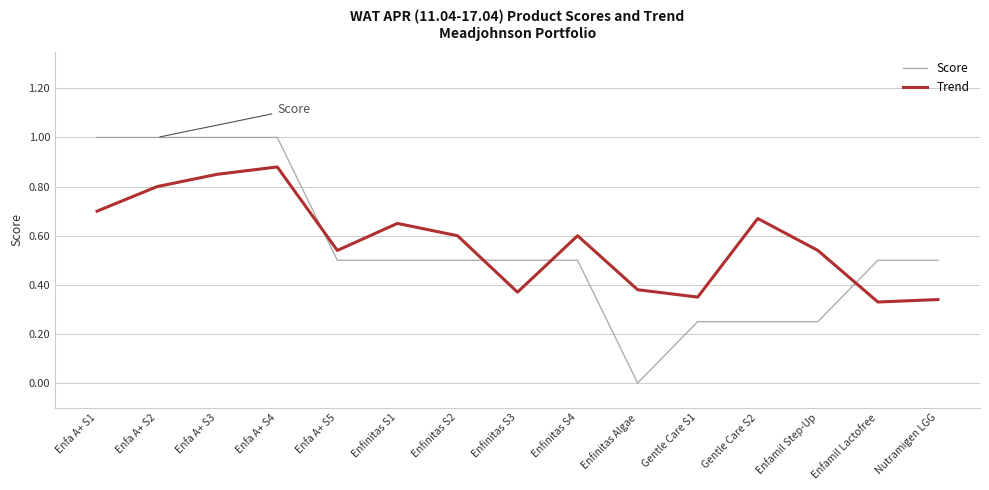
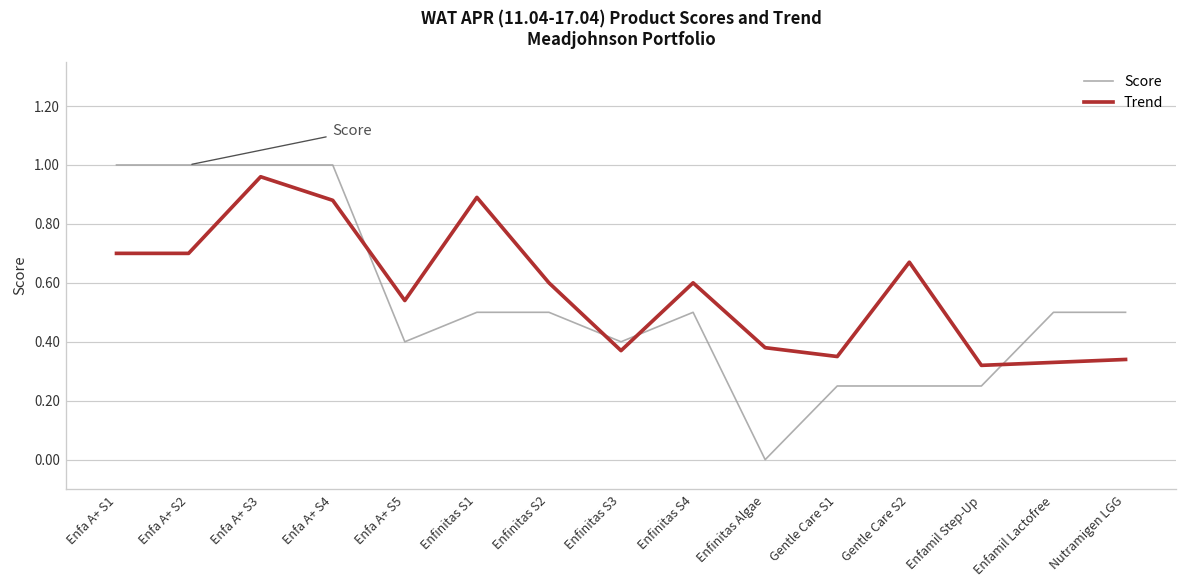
  {
    "Score": {
      "Enfa A+ S1": 1.0,
      "Enfa A+ S2": 1.0,
      "Enfa A+ S3": 1.0,
      "Enfa A+ S4": 1.0,
-     "Enfa A+ S5": 0.5,
+     "Enfa A+ S5": 0.4,
      "Enfinitas S1": 0.5,
      "Enfinitas S2": 0.5,
-     "Enfinitas S3": 0.5,
+     "Enfinitas S3": 0.4,
      "Enfinitas S4": 0.5,
      "Enfinitas Algae": 0.0,
      "Gentle Care S1": 0.25,
      "Gentle Care S2": 0.25,
      "Enfamil Step-Up": 0.25,
      "Enfamil Lactofree": 0.5,
      "Nutramigen LGG": 0.5
    },
    "Trend": {
      "Enfa A+ S1": 0.70,
-     "Enfa A+ S2": 0.8,
-     "Enfa A+ S3": 0.85,
+     "Enfa A+ S2": 0.7,
+     "Enfa A+ S3": 0.96,
      "Enfa A+ S4": 0.88,
      "Enfa A+ S5": 0.54,
-     "Enfinitas S1": 0.65,
+     "Enfinitas S1": 0.89,
      "Enfinitas S2": 0.60,
      "Enfinitas S3": 0.37,
      "Enfinitas S4": 0.60,
      "Enfinitas Algae": 0.38,
      "Gentle Care S1": 0.35,
      "Gentle Care S2": 0.67,
-     "Enfamil Step-Up": 0.54,
+     "Enfamil Step-Up": 0.32,
      "Enfamil Lactofree": 0.33,
      "Nutramigen LGG": 0.34
    }
  }
